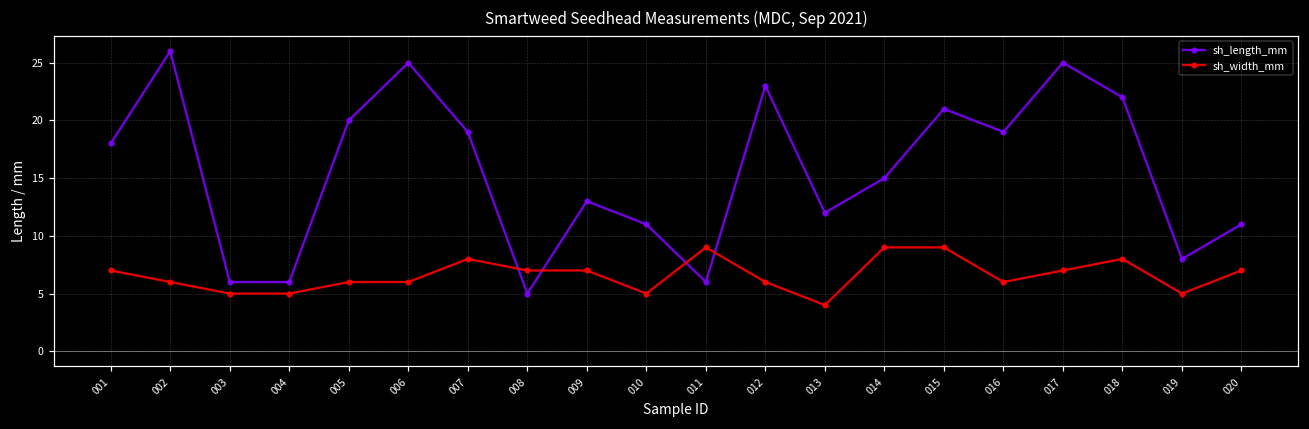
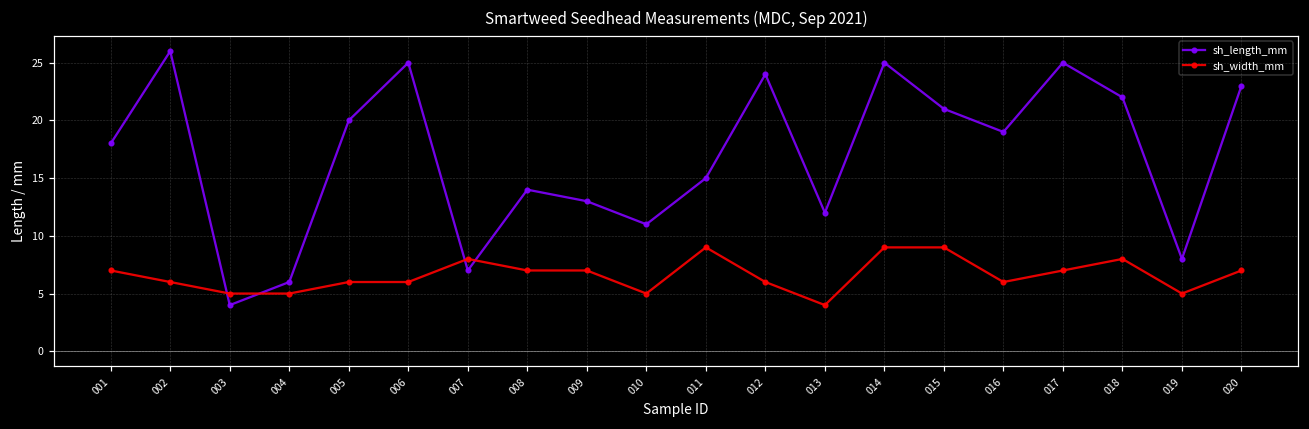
  {
    "sh_length_mm": {
      "001": 18,
      "002": 26,
-     "003": 6,
+     "003": 4,
      "004": 6,
      "005": 20,
      "006": 25,
-     "007": 19,
-     "008": 5,
+     "007": 7,
+     "008": 14,
      "009": 13,
      "010": 11,
-     "011": 6,
-     "012": 23,
+     "011": 15,
+     "012": 24,
      "013": 12,
-     "014": 15,
+     "014": 25,
      "015": 21,
      "016": 19,
      "017": 25,
      "018": 22,
      "019": 8,
-     "020": 11
+     "020": 23
    },
    "sh_width_mm": {
      "001": 7,
      "002": 6,
      "003": 5,
      "004": 5,
      "005": 6,
      "006": 6,
      "007": 8,
      "008": 7,
      "009": 7,
      "010": 5,
      "011": 9,
      "012": 6,
      "013": 4,
      "014": 9,
      "015": 9,
      "016": 6,
      "017": 7,
      "018": 8,
      "019": 5,
      "020": 7
    }
  }
